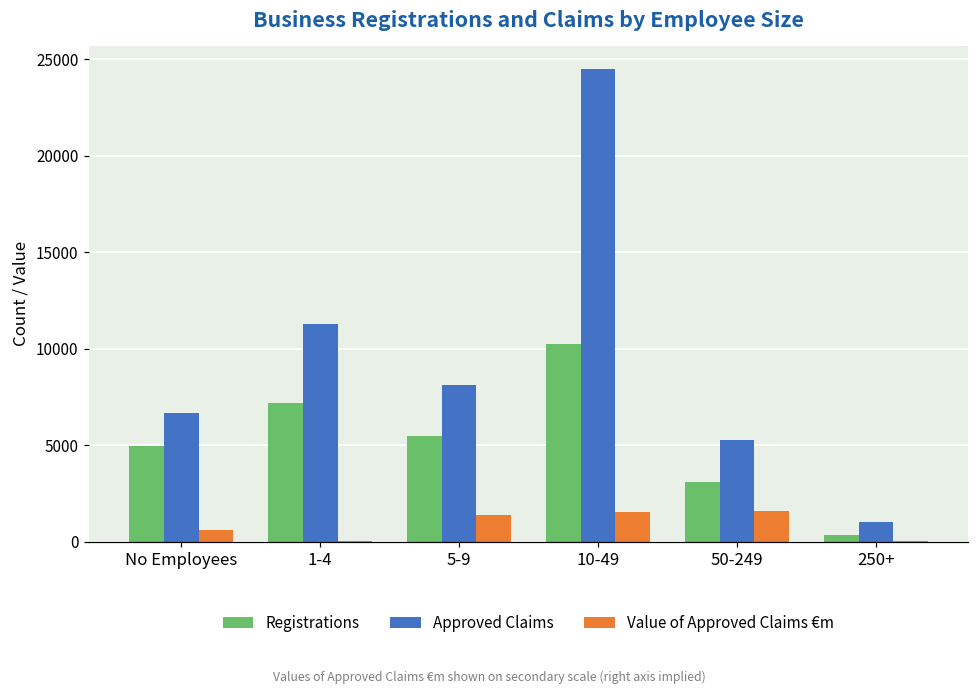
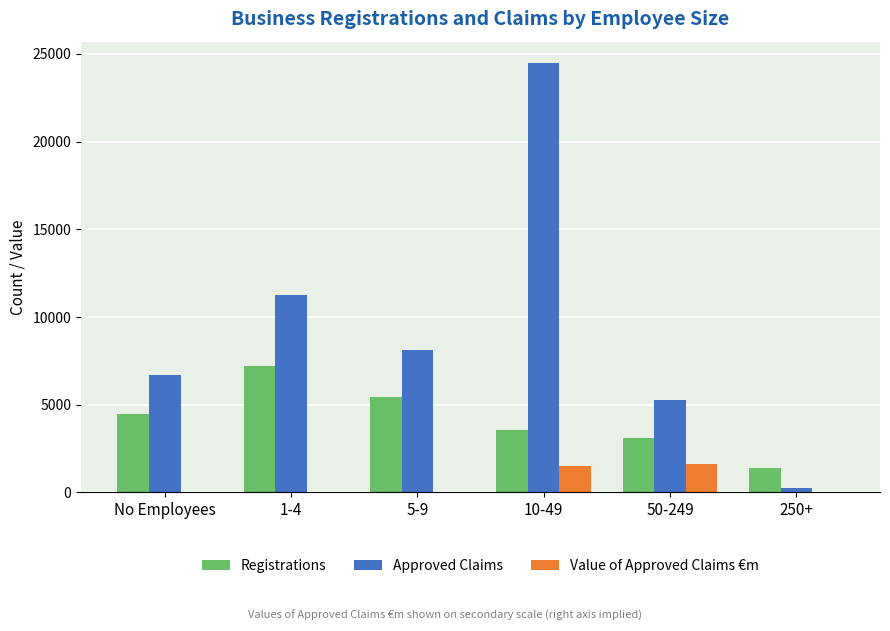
  {
    "Registrations": {
-     "No Employees": 5000,
+     "No Employees": 4500,
      "1-4": 7200,
      "5-9": 5500,
-     "10-49": 10200,
+     "10-49": 3600,
      "50-249": 3100,
-     "250+": 400
+     "250+": 1400
    },
    "Approved Claims": {
      "No Employees": 6700,
      "1-4": 11300,
      "5-9": 8100,
      "10-49": 24500,
      "50-249": 5300,
-     "250+": 1000
+     "250+": 300
    },
    "Value of Approved Claims €m": {
-     "No Employees": 600,
-     "5-9": 1400,
+     "No Employees": 0,
+     "5-9": 0,
      "10-49": 1500,
      "50-249": 1600
    }
  }
